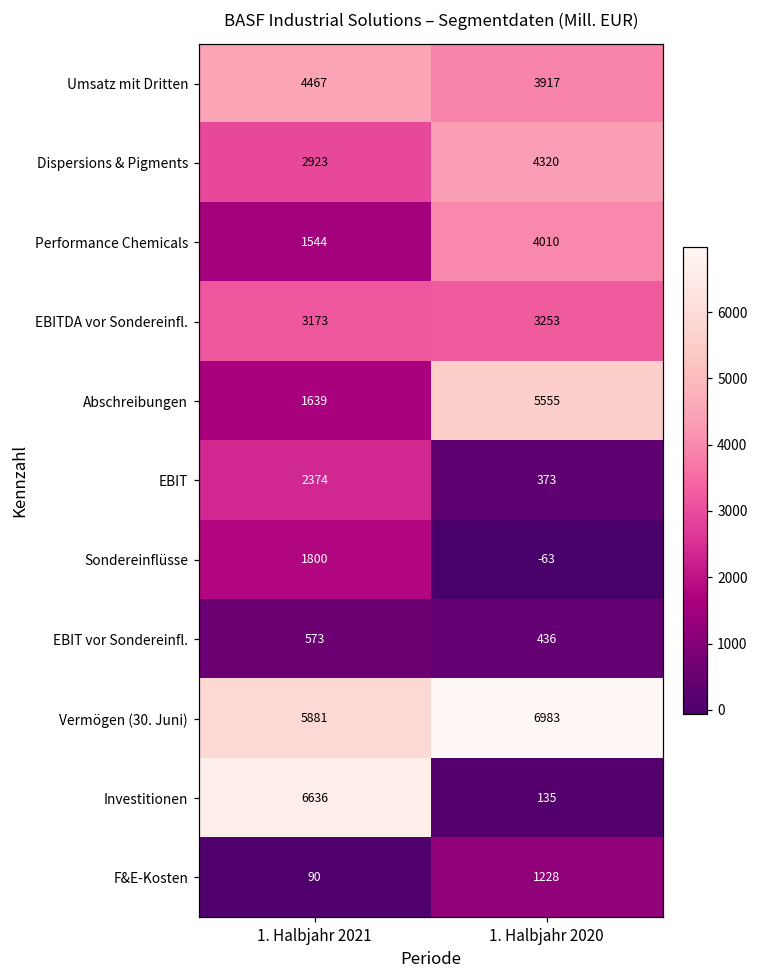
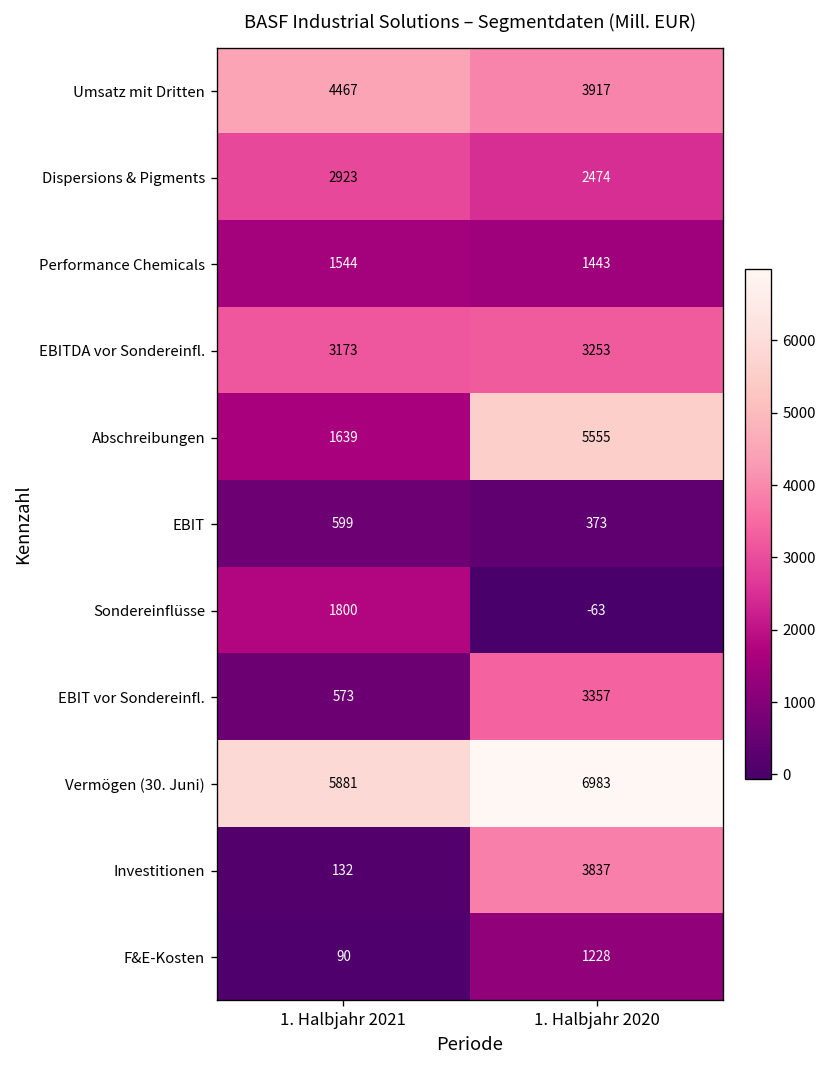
  {
    "Umsatz mit Dritten": {
      "1. Halbjahr 2021": 4467,
      "1. Halbjahr 2020": 3917
    },
    "Dispersions & Pigments": {
      "1. Halbjahr 2021": 2923,
-     "1. Halbjahr 2020": 4320
+     "1. Halbjahr 2020": 2474
    },
    "Performance Chemicals": {
      "1. Halbjahr 2021": 1544,
-     "1. Halbjahr 2020": 4010
+     "1. Halbjahr 2020": 1443
    },
    "EBITDA vor Sondereinfl.": {
      "1. Halbjahr 2021": 3173,
      "1. Halbjahr 2020": 3253
    },
    "Abschreibungen": {
      "1. Halbjahr 2021": 1639,
      "1. Halbjahr 2020": 5555
    },
    "EBIT": {
-     "1. Halbjahr 2021": 2374,
+     "1. Halbjahr 2021": 599,
      "1. Halbjahr 2020": 373
    },
    "Sondereinflüsse": {
      "1. Halbjahr 2021": 1800,
      "1. Halbjahr 2020": -63
    },
    "EBIT vor Sondereinfl.": {
      "1. Halbjahr 2021": 573,
-     "1. Halbjahr 2020": 436
+     "1. Halbjahr 2020": 3357
    },
    "Vermögen (30. Juni)": {
      "1. Halbjahr 2021": 5881,
      "1. Halbjahr 2020": 6983
    },
    "Investitionen": {
-     "1. Halbjahr 2021": 6636,
-     "1. Halbjahr 2020": 135
+     "1. Halbjahr 2021": 132,
+     "1. Halbjahr 2020": 3837
    },
    "F&E-Kosten": {
      "1. Halbjahr 2021": 90,
      "1. Halbjahr 2020": 1228
    }
  }
